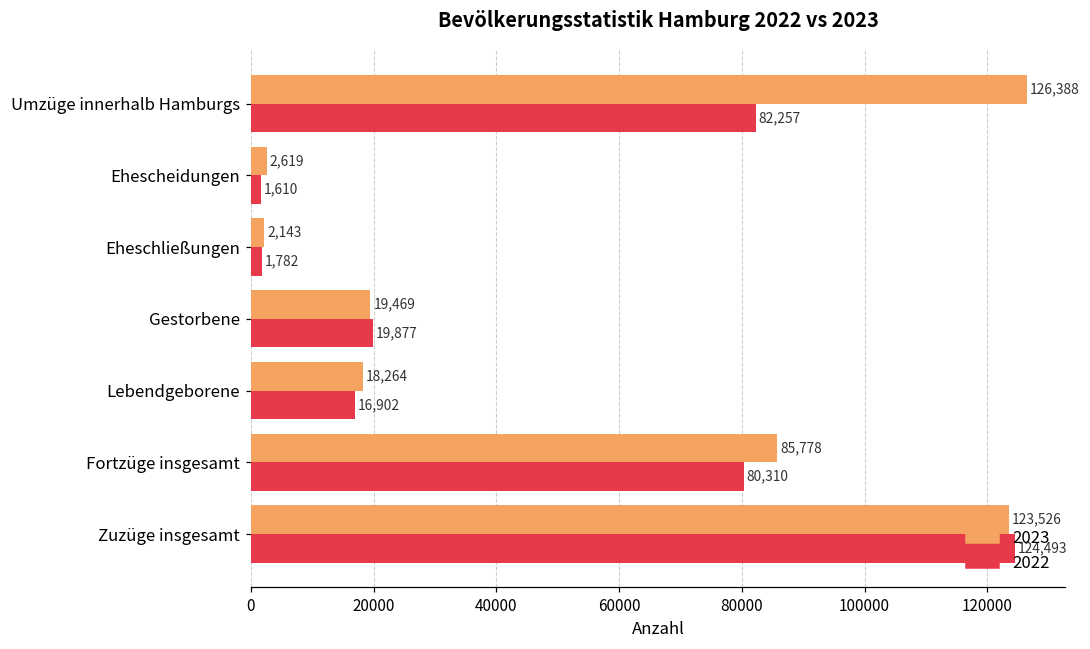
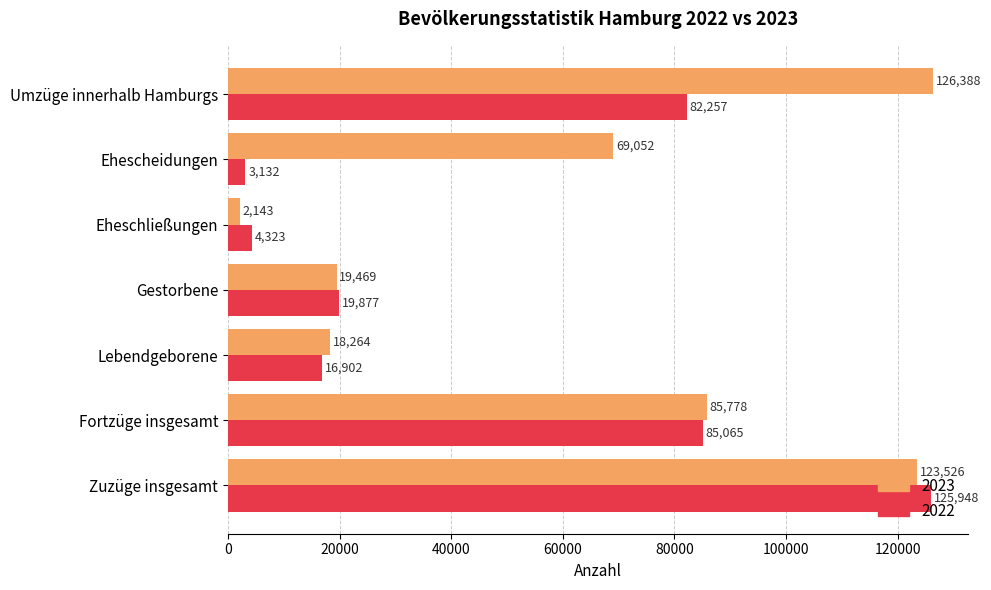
  {
    "2023": {
      "Umzüge innerhalb Hamburgs": "126,388",
-     "Ehescheidungen": "2,619",
+     "Ehescheidungen": "69,052",
      "Eheschließungen": "2,143",
      "Gestorbene": "19,469",
      "Lebendgeborene": "18,264",
      "Fortzüge insgesamt": "85,778",
      "Zuzüge insgesamt": "123,526"
    },
    "2022": {
      "Umzüge innerhalb Hamburgs": "82,257",
-     "Ehescheidungen": "1,610",
-     "Eheschließungen": "1,782",
+     "Ehescheidungen": "3,132",
+     "Eheschließungen": "4,323",
      "Gestorbene": "19,877",
      "Lebendgeborene": "16,902",
-     "Fortzüge insgesamt": "80,310",
-     "Zuzüge insgesamt": "124,493"
+     "Fortzüge insgesamt": "85,065",
+     "Zuzüge insgesamt": "125,948"
    }
  }
